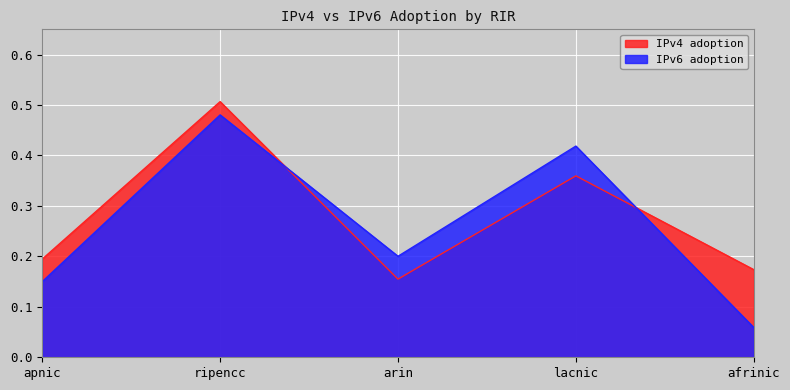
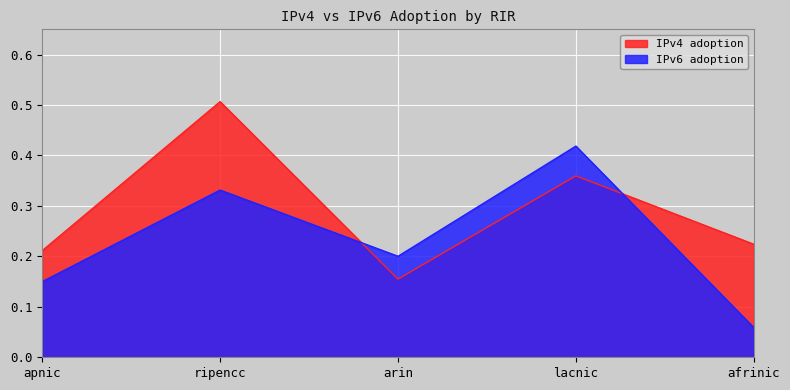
  {
    "IPv4 adoption": {
-     "apnic": 0.19,
+     "apnic": 0.21,
      "ripencc": 0.51,
      "arin": 0.15,
      "lacnic": 0.36,
-     "afrinic": 0.17
+     "afrinic": 0.22
    },
    "IPv6 adoption": {
      "apnic": 0.15,
-     "ripencc": 0.48,
+     "ripencc": 0.33,
      "arin": 0.20,
      "lacnic": 0.42,
      "afrinic": 0.06
    }
  }
